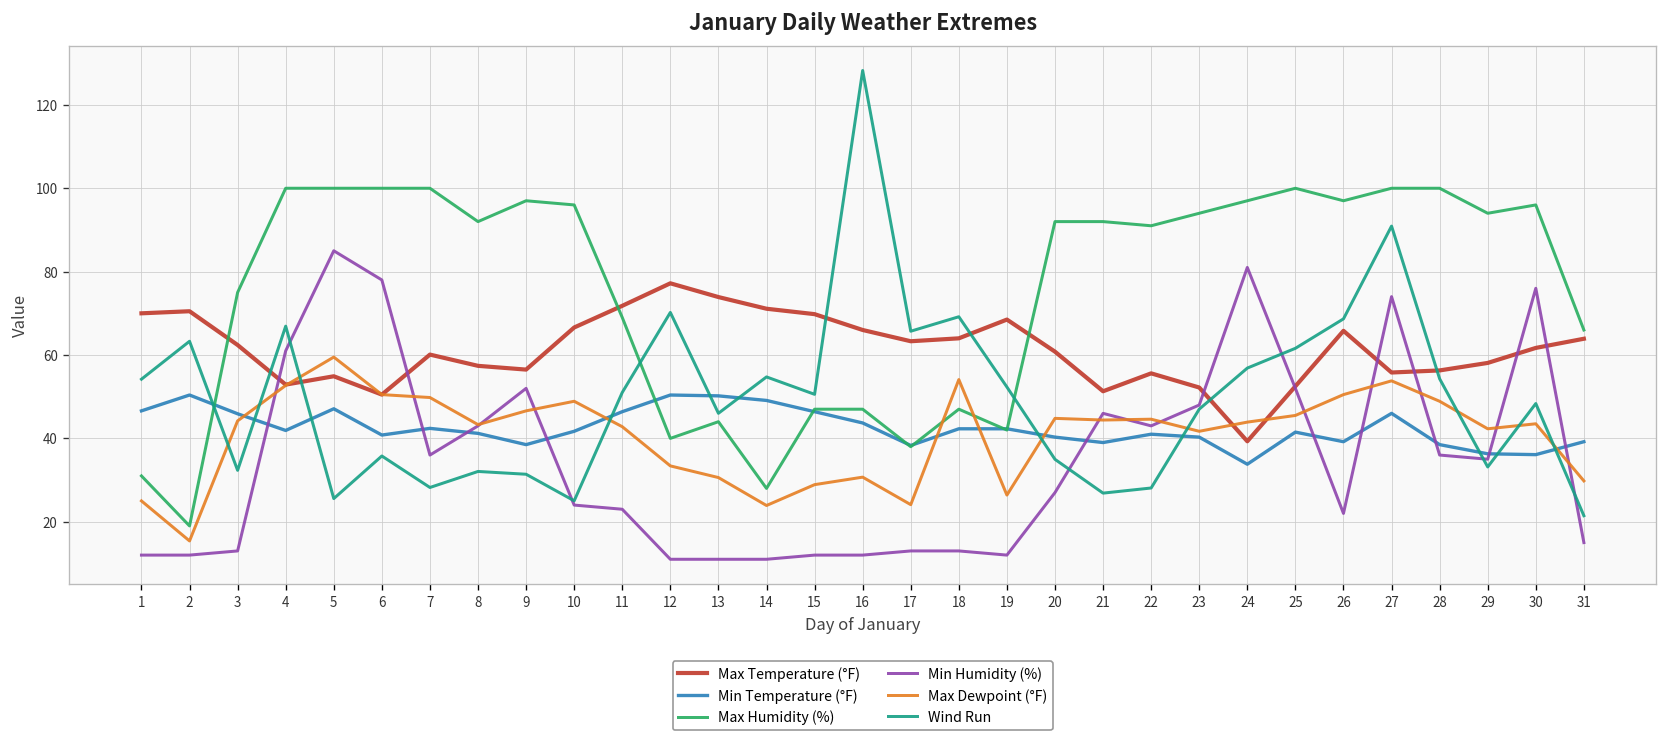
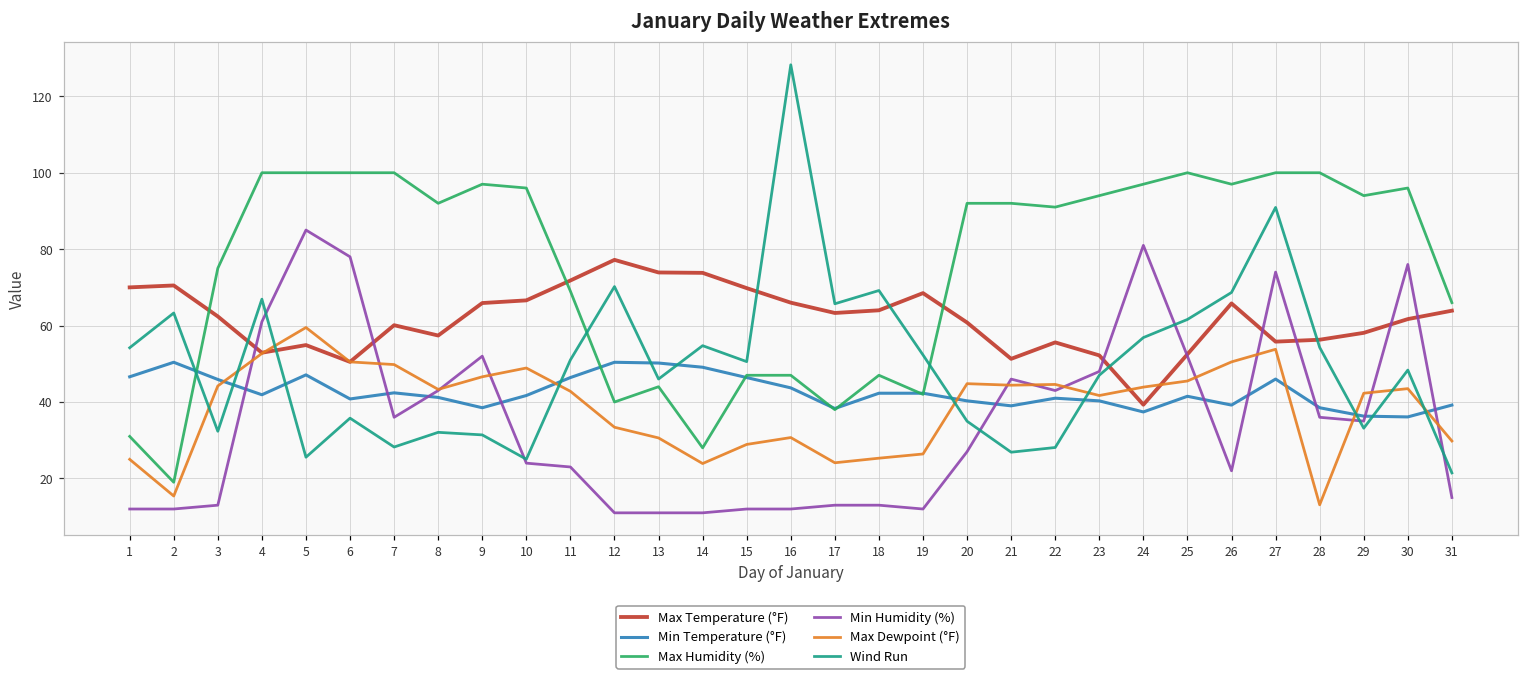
  {
    "Max Temperature (°F)": {
      "1": 70,
      "2": 71,
      "3": 62,
      "5": 55,
      "7": 60,
      "8": 57,
-     "9": 57,
+     "9": 66,
      "10": 67,
      "11": 72,
      "12": 77,
      "13": 74,
-     "14": 71,
+     "14": 74,
      "15": 70,
      "16": 66,
      "17": 63,
      "18": 64,
      "19": 69,
      "20": 61,
      "21": 51,
      "22": 56,
      "23": 52,
      "24": 39,
      "26": 66,
      "27": 56,
      "28": 56,
      "29": 58,
      "30": 62,
      "31": 64
    },
    "Min Temperature (°F)": {
      "1": 47,
      "2": 50,
      "3": 46,
      "4": 42,
      "5": 47,
      "6": 41,
      "7": 42,
      "8": 41,
      "9": 39,
      "10": 42,
      "11": 46,
      "12": 50,
      "13": 50,
      "14": 49,
      "16": 44,
      "18": 42,
      "20": 40,
      "21": 39,
      "22": 41,
      "23": 40,
-     "24": 34,
+     "24": 37,
      "25": 42,
      "26": 39,
      "27": 46,
      "28": 39,
      "29": 36,
      "30": 36,
      "31": 39
    },
    "Min Humidity (%)": {
      "1": 12,
      "2": 12,
      "3": 13,
      "4": 61,
      "5": 85,
      "6": 78,
      "7": 36,
      "9": 52,
      "10": 24,
      "11": 23,
      "12": 11,
      "13": 11,
      "14": 11,
      "15": 12,
      "16": 12,
      "17": 13,
      "18": 13,
      "19": 12,
      "20": 27,
      "21": 46,
      "22": 43,
      "23": 48,
      "24": 81,
      "26": 22,
      "27": 74,
      "28": 36,
      "29": 35,
      "30": 76,
      "31": 15
    },
    "Max Dewpoint (°F)": {
      "1": 25,
      "2": 15,
      "3": 44,
      "5": 60,
      "7": 50,
      "9": 47,
      "10": 49,
      "11": 43,
      "12": 33,
      "13": 31,
      "14": 24,
      "15": 29,
      "16": 31,
      "17": 24,
-     "18": 54,
+     "18": 25,
      "19": 26,
      "20": 45,
      "21": 44,
      "22": 45,
      "23": 42,
      "24": 44,
      "25": 46,
      "26": 51,
      "27": 54,
-     "28": 49,
+     "28": 13,
      "29": 42,
      "30": 44,
      "31": 30
    }
  }
